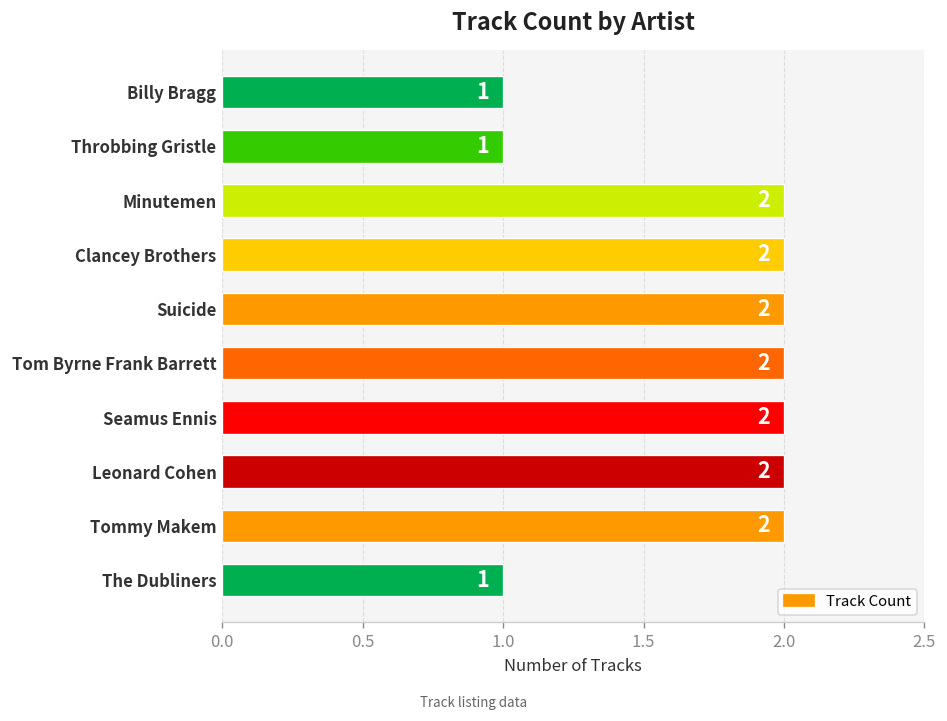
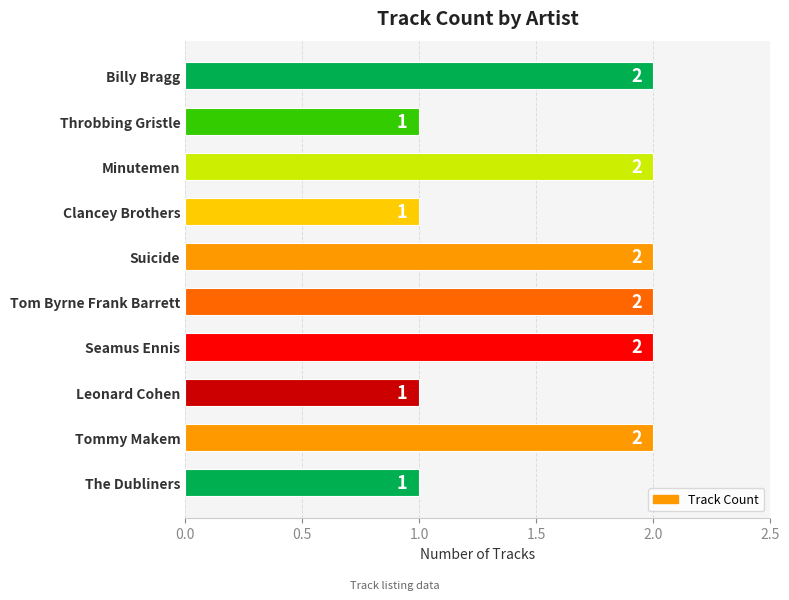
  {
-   "Billy Bragg": 1,
+   "Billy Bragg": 2,
    "Throbbing Gristle": 1,
    "Minutemen": 2,
-   "Clancey Brothers": 2,
+   "Clancey Brothers": 1,
    "Suicide": 2,
    "Tom Byrne Frank Barrett": 2,
    "Seamus Ennis": 2,
-   "Leonard Cohen": 2,
+   "Leonard Cohen": 1,
    "Tommy Makem": 2,
    "The Dubliners": 1
  }
